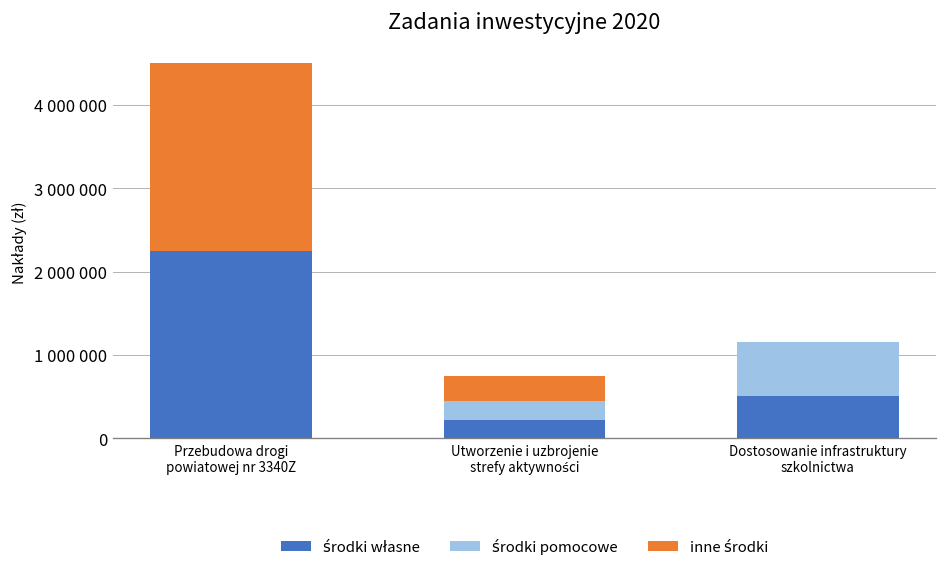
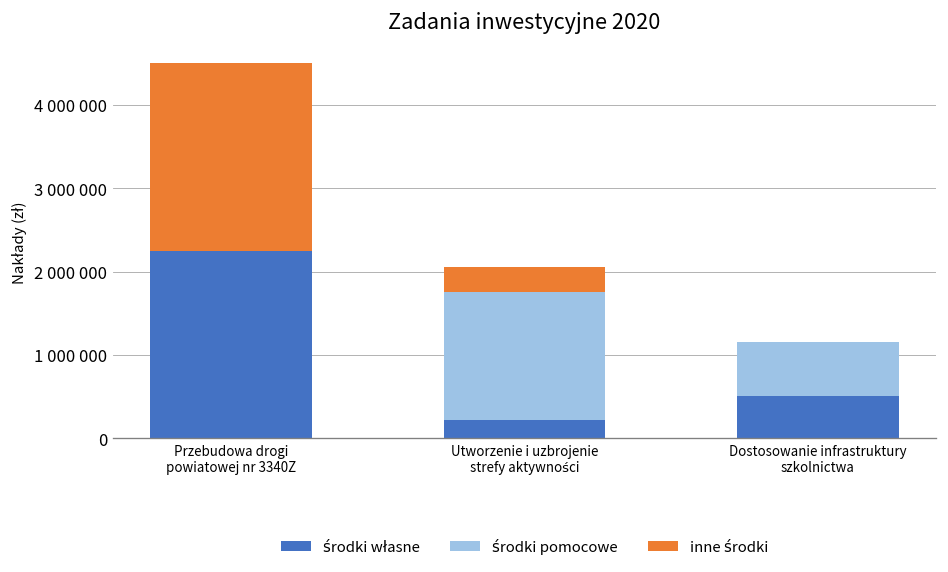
  {
    "środki własne": {
      "Przebudowa drogi powiatowej nr 3340Z": 2300000,
      "Utworzenie i uzbrojenie strefy aktywności": 200000,
      "Dostosowanie infrastruktury szkolnictwa": 500000
    },
    "środki pomocowe": {
      "Przebudowa drogi powiatowej nr 3340Z": 0,
-     "Utworzenie i uzbrojenie strefy aktywności": 200000,
+     "Utworzenie i uzbrojenie strefy aktywności": 1500000,
      "Dostosowanie infrastruktury szkolnictwa": 600000
    },
    "inne środki": {
      "Przebudowa drogi powiatowej nr 3340Z": 2300000,
      "Utworzenie i uzbrojenie strefy aktywności": 300000,
      "Dostosowanie infrastruktury szkolnictwa": 0
    }
  }
